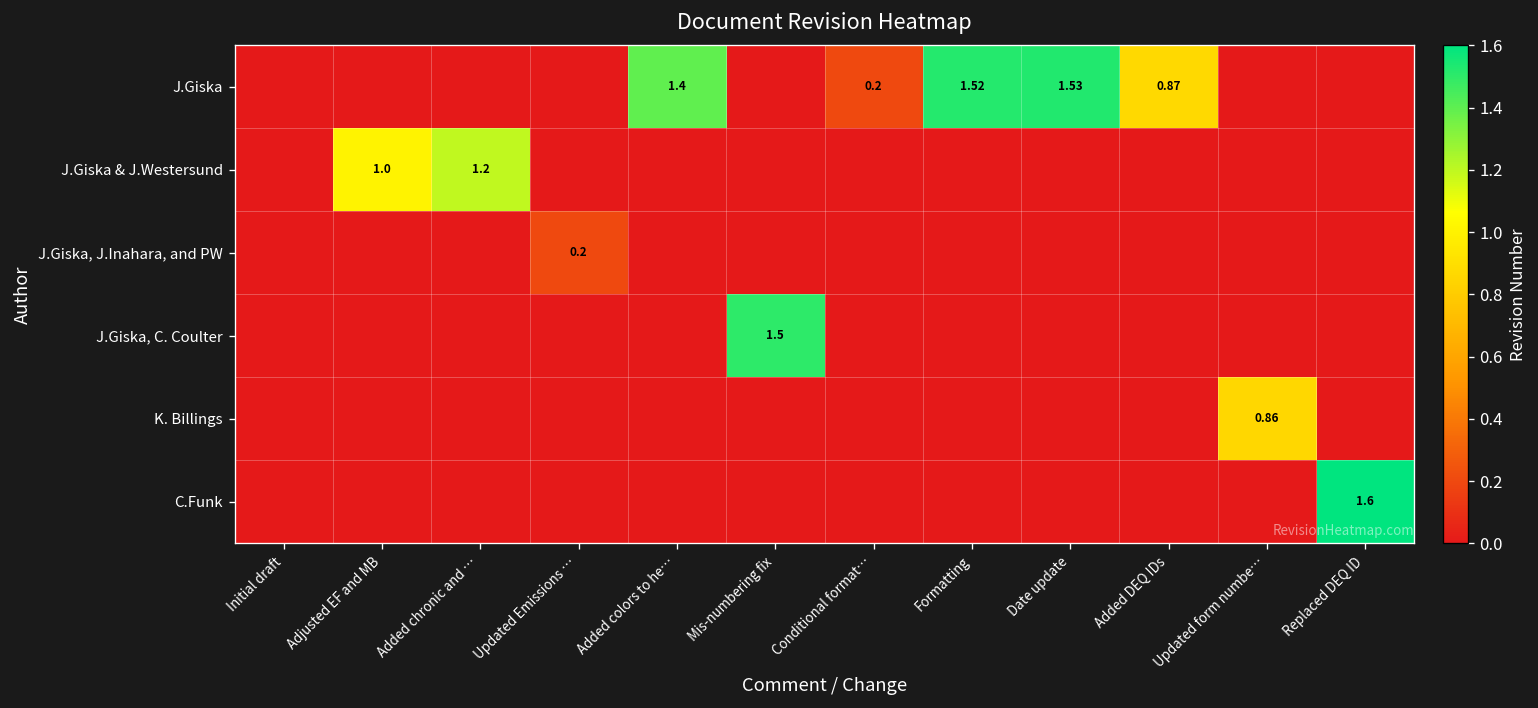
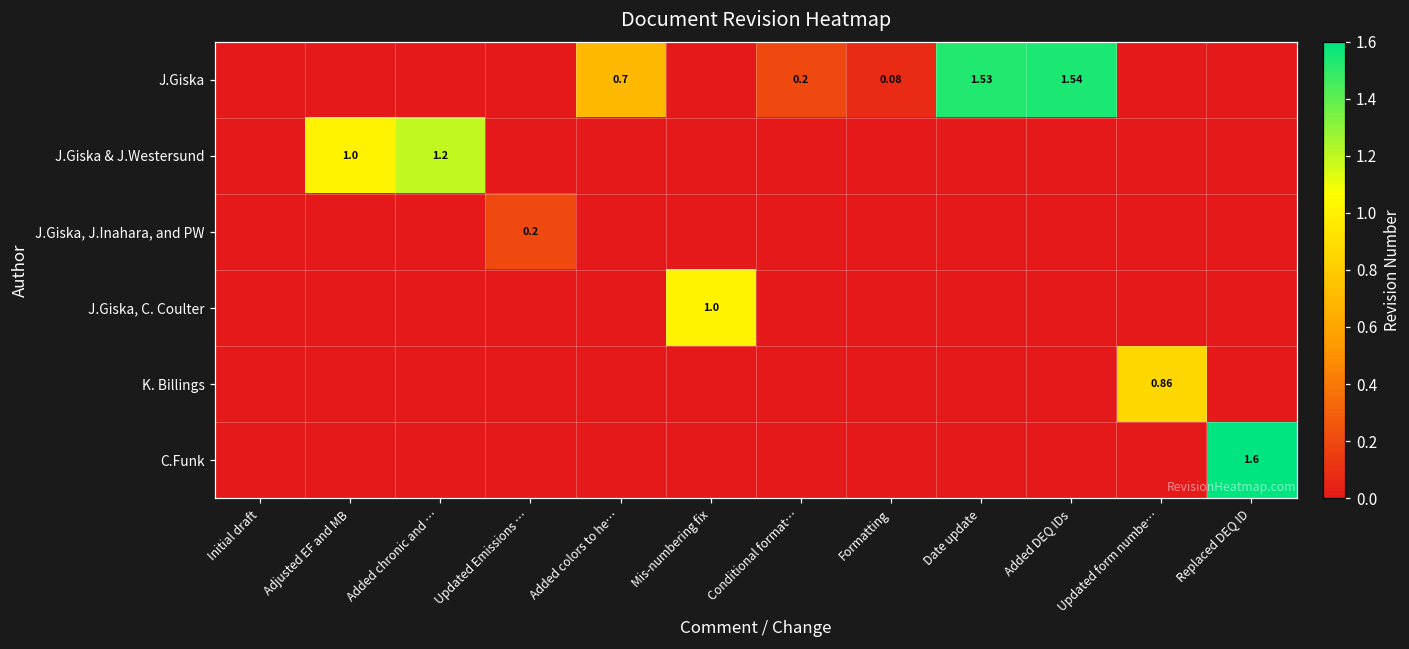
  {
    "J.Giska": {
-     "Added colors to he…": 1.4,
+     "Added colors to he…": 0.7,
      "Conditional format…": 0.2,
-     "Formatting": 1.52,
+     "Formatting": 0.08,
      "Date update": 1.53,
-     "Added DEQ IDs": 0.87
+     "Added DEQ IDs": 1.54
    },
    "J.Giska & J.Westersund": {
      "Adjusted EF and MB": 1.0,
      "Added chronic and …": 1.2
    },
    "J.Giska, J.Inahara, and PW": {
      "Updated Emissions …": 0.2
    },
    "J.Giska, C. Coulter": {
-     "Mis-numbering fix": 1.5
+     "Mis-numbering fix": 1.0
    },
    "K. Billings": {
      "Updated form numbe…": 0.86
    }
  }
